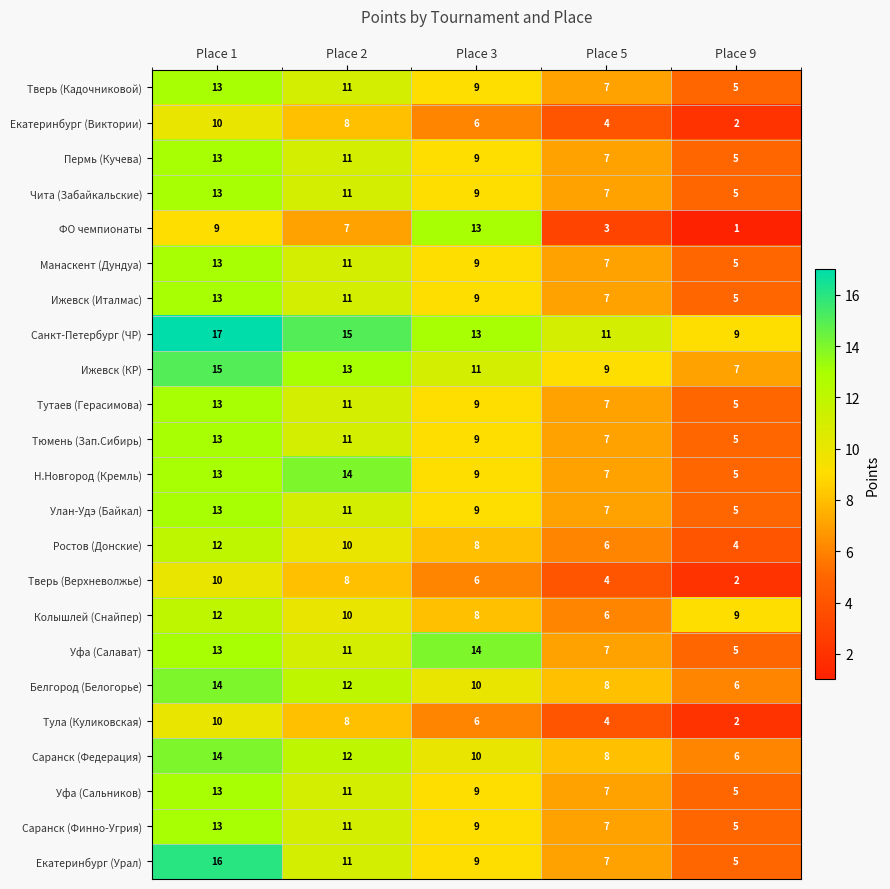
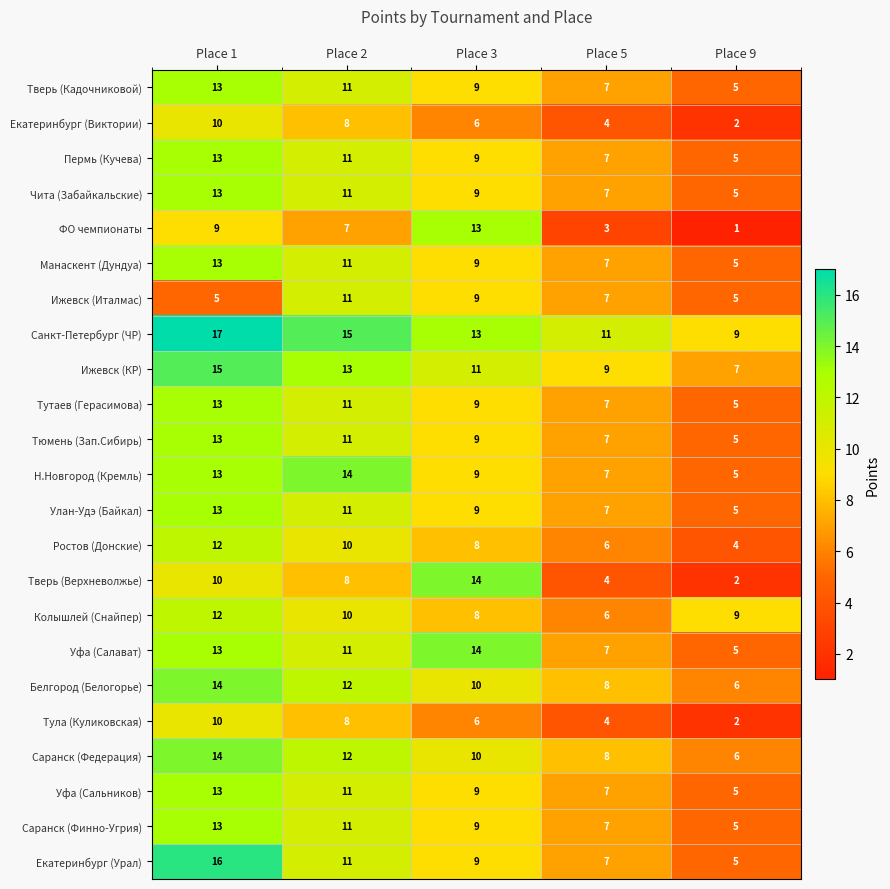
  {
    "Тверь (Кадочниковой)": {
      "Place 1": 13,
      "Place 2": 11,
      "Place 3": 9,
      "Place 5": 7,
      "Place 9": 5
    },
    "Екатеринбург (Виктории)": {
      "Place 1": 10,
      "Place 2": 8,
      "Place 3": 6,
      "Place 5": 4,
      "Place 9": 2
    },
    "Пермь (Кучева)": {
      "Place 1": 13,
      "Place 2": 11,
      "Place 3": 9,
      "Place 5": 7,
      "Place 9": 5
    },
    "Чита (Забайкальские)": {
      "Place 1": 13,
      "Place 2": 11,
      "Place 3": 9,
      "Place 5": 7,
      "Place 9": 5
    },
    "ФО чемпионаты": {
      "Place 1": 9,
      "Place 2": 7,
      "Place 3": 13,
      "Place 5": 3,
      "Place 9": 1
    },
    "Манаскент (Дундуа)": {
      "Place 1": 13,
      "Place 2": 11,
      "Place 3": 9,
      "Place 5": 7,
      "Place 9": 5
    },
    "Ижевск (Италмас)": {
-     "Place 1": 13,
+     "Place 1": 5,
      "Place 2": 11,
      "Place 3": 9,
      "Place 5": 7,
      "Place 9": 5
    },
    "Санкт-Петербург (ЧР)": {
      "Place 1": 17,
      "Place 2": 15,
      "Place 3": 13,
      "Place 5": 11,
      "Place 9": 9
    },
    "Ижевск (КР)": {
      "Place 1": 15,
      "Place 2": 13,
      "Place 3": 11,
      "Place 5": 9,
      "Place 9": 7
    },
    "Тутаев (Герасимова)": {
      "Place 1": 13,
      "Place 2": 11,
      "Place 3": 9,
      "Place 5": 7,
      "Place 9": 5
    },
    "Тюмень (Зап.Сибирь)": {
      "Place 1": 13,
      "Place 2": 11,
      "Place 3": 9,
      "Place 5": 7,
      "Place 9": 5
    },
    "Н.Новгород (Кремль)": {
      "Place 1": 13,
      "Place 2": 14,
      "Place 3": 9,
      "Place 5": 7,
      "Place 9": 5
    },
    "Улан-Удэ (Байкал)": {
      "Place 1": 13,
      "Place 2": 11,
      "Place 3": 9,
      "Place 5": 7,
      "Place 9": 5
    },
    "Ростов (Донские)": {
      "Place 1": 12,
      "Place 2": 10,
      "Place 3": 8,
      "Place 5": 6,
      "Place 9": 4
    },
    "Тверь (Верхневолжье)": {
      "Place 1": 10,
      "Place 2": 8,
-     "Place 3": 6,
+     "Place 3": 14,
      "Place 5": 4,
      "Place 9": 2
    },
    "Колышлей (Снайпер)": {
      "Place 1": 12,
      "Place 2": 10,
      "Place 3": 8,
      "Place 5": 6,
      "Place 9": 9
    },
    "Уфа (Салават)": {
      "Place 1": 13,
      "Place 2": 11,
      "Place 3": 14,
      "Place 5": 7,
      "Place 9": 5
    },
    "Белгород (Белогорье)": {
      "Place 1": 14,
      "Place 2": 12,
      "Place 3": 10,
      "Place 5": 8,
      "Place 9": 6
    },
    "Тула (Куликовская)": {
      "Place 1": 10,
      "Place 2": 8,
      "Place 3": 6,
      "Place 5": 4,
      "Place 9": 2
    },
    "Саранск (Федерация)": {
      "Place 1": 14,
      "Place 2": 12,
      "Place 3": 10,
      "Place 5": 8,
      "Place 9": 6
    },
    "Уфа (Сальников)": {
      "Place 1": 13,
      "Place 2": 11,
      "Place 3": 9,
      "Place 5": 7,
      "Place 9": 5
    },
    "Саранск (Финно-Угрия)": {
      "Place 1": 13,
      "Place 2": 11,
      "Place 3": 9,
      "Place 5": 7,
      "Place 9": 5
    },
    "Екатеринбург (Урал)": {
      "Place 1": 16,
      "Place 2": 11,
      "Place 3": 9,
      "Place 5": 7,
      "Place 9": 5
    }
  }
